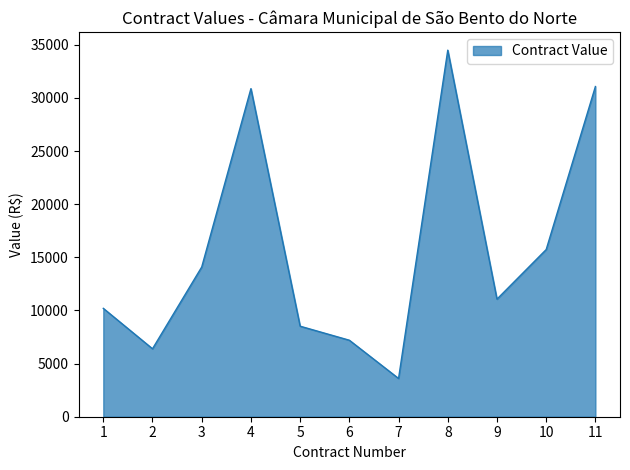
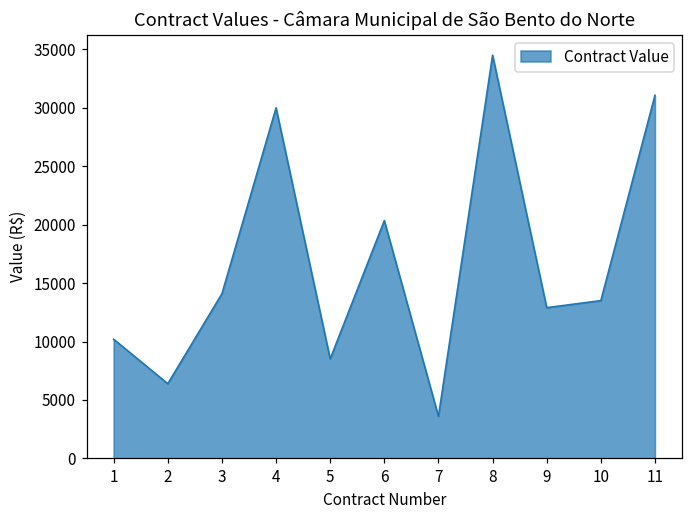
  {
    "1": 10200,
    "2": 6400,
    "3": 14100,
-   "4": 30900,
+   "4": 30000,
    "5": 8500,
-   "6": 7200,
+   "6": 20400,
    "7": 3600,
    "8": 34500,
-   "9": 11100,
-   "10": 15700,
+   "9": 12900,
+   "10": 13500,
    "11": 31100
  }
